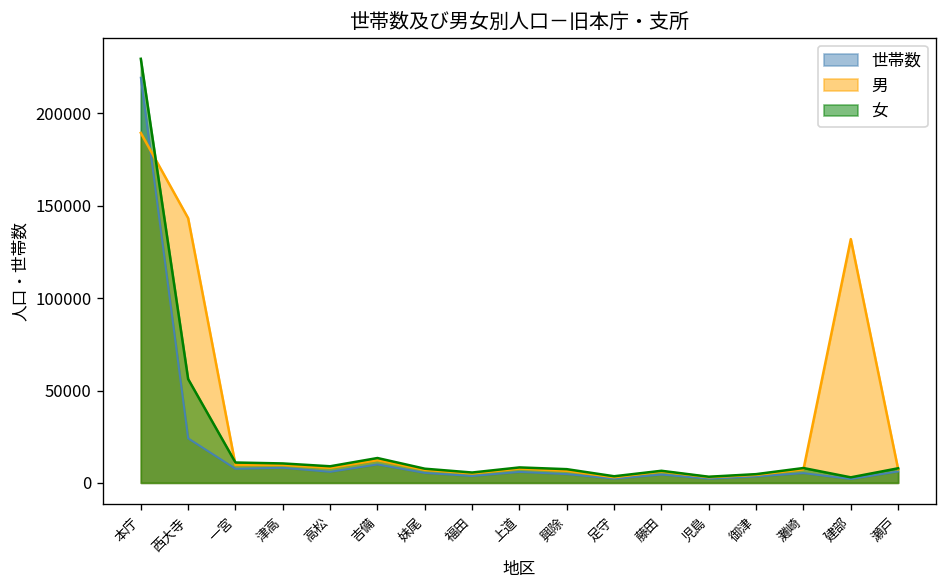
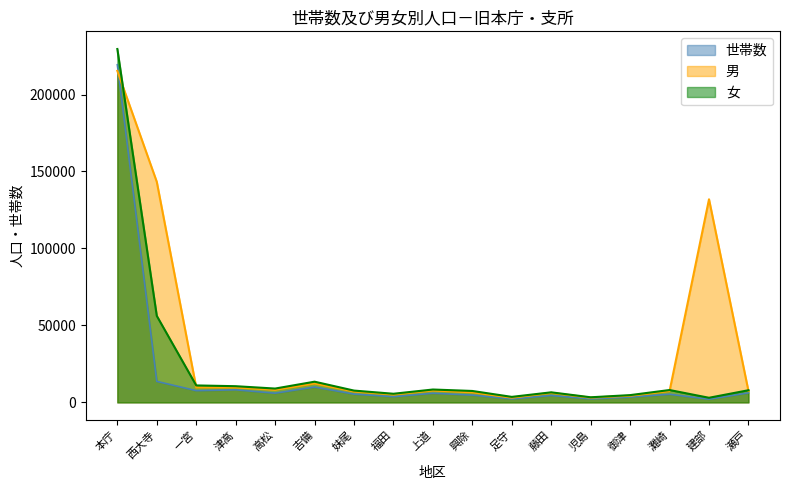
  {
    "世帯数": {
      "本庁": 219000,
-     "西大寺": 24000,
+     "西大寺": 14000,
      "一宮": 8000,
      "高松": 6000,
      "吉備": 10000,
      "妹尾": 5000,
      "上道": 6000,
      "興除": 5000,
      "藤田": 4000,
      "灘崎": 5000
    },
    "男": {
-     "本庁": 189000,
+     "本庁": 215000,
      "西大寺": 143000,
      "建部": 132000
    },
    "女": {
      "本庁": 230000,
      "西大寺": 56000
    }
  }
